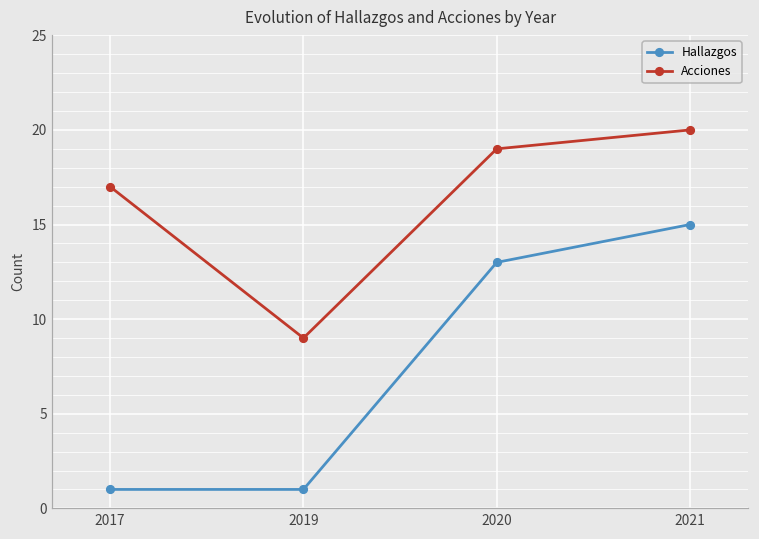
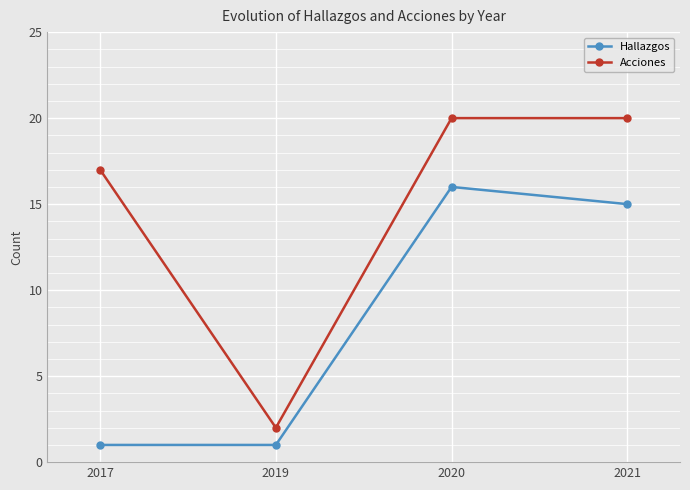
  {
    "Hallazgos": {
      "2017": 1,
      "2019": 1,
-     "2020": 13,
+     "2020": 16,
      "2021": 15
    },
    "Acciones": {
      "2017": 17,
-     "2019": 9,
-     "2020": 19,
+     "2019": 2,
+     "2020": 20,
      "2021": 20
    }
  }
